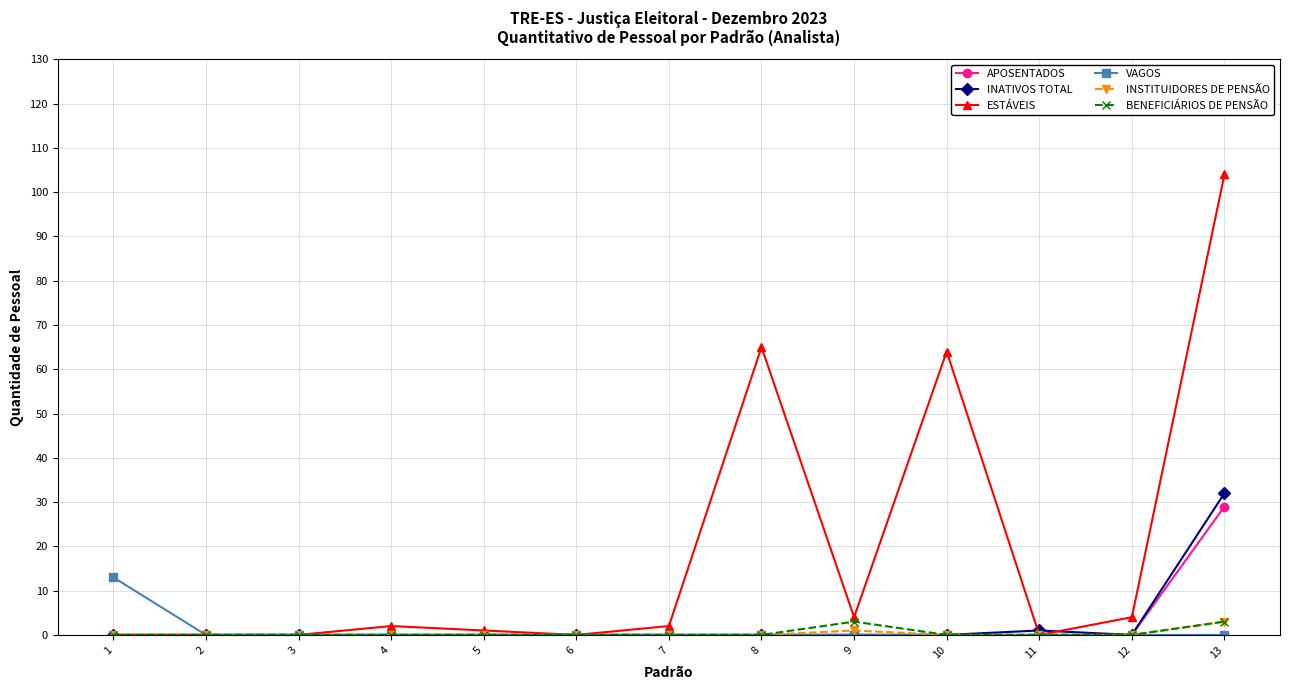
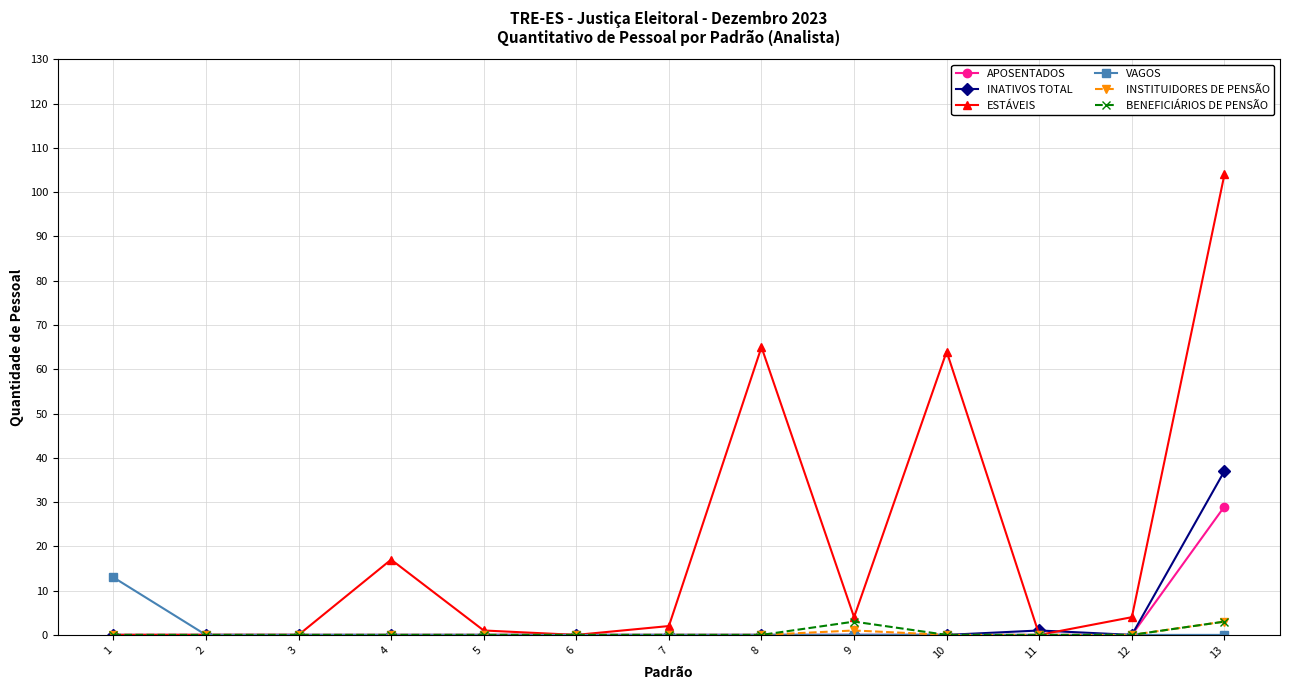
  {
    "APOSENTADOS": {
      "13": 29
    },
    "INATIVOS TOTAL": {
      "11": 1,
-     "13": 32
+     "13": 37
    },
    "ESTÁVEIS": {
-     "4": 2,
+     "4": 17,
      "5": 1,
      "7": 2,
      "8": 65,
      "9": 4,
      "10": 64,
      "12": 4,
      "13": 104
    },
    "VAGOS": {
      "1": 13,
      "13": 0
    },
    "INSTITUIDORES DE PENSÃO": {
      "9": 1
    },
    "BENEFICIÁRIOS DE PENSÃO": {
      "9": 3
    }
  }
